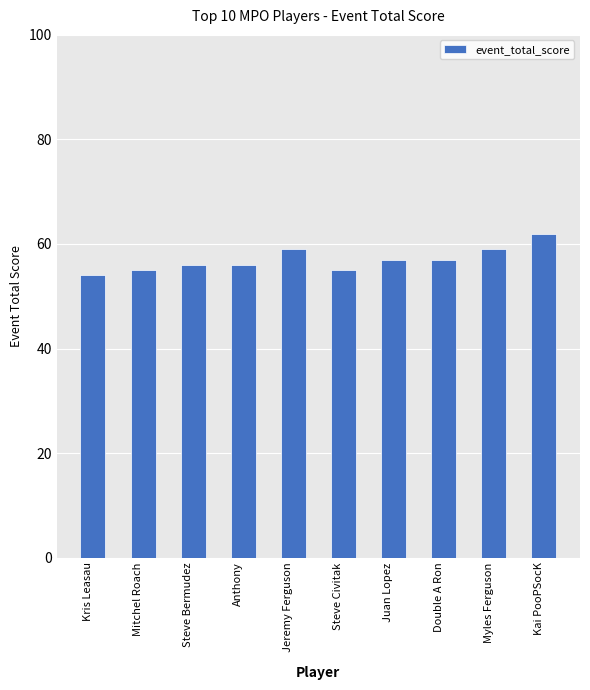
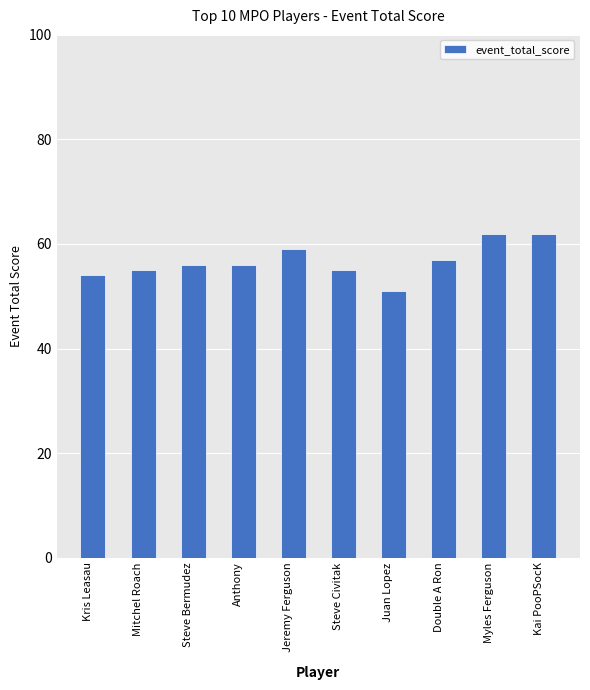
  {
    "Kris Leasau": 54,
    "Mitchel Roach": 55,
    "Steve Bermudez": 56,
    "Anthony": 56,
    "Jeremy Ferguson": 59,
    "Steve Civitak": 55,
-   "Juan Lopez": 57,
+   "Juan Lopez": 51,
    "Double A Ron": 57,
-   "Myles Ferguson": 59,
+   "Myles Ferguson": 62,
    "Kai PooPSocK": 62
  }
